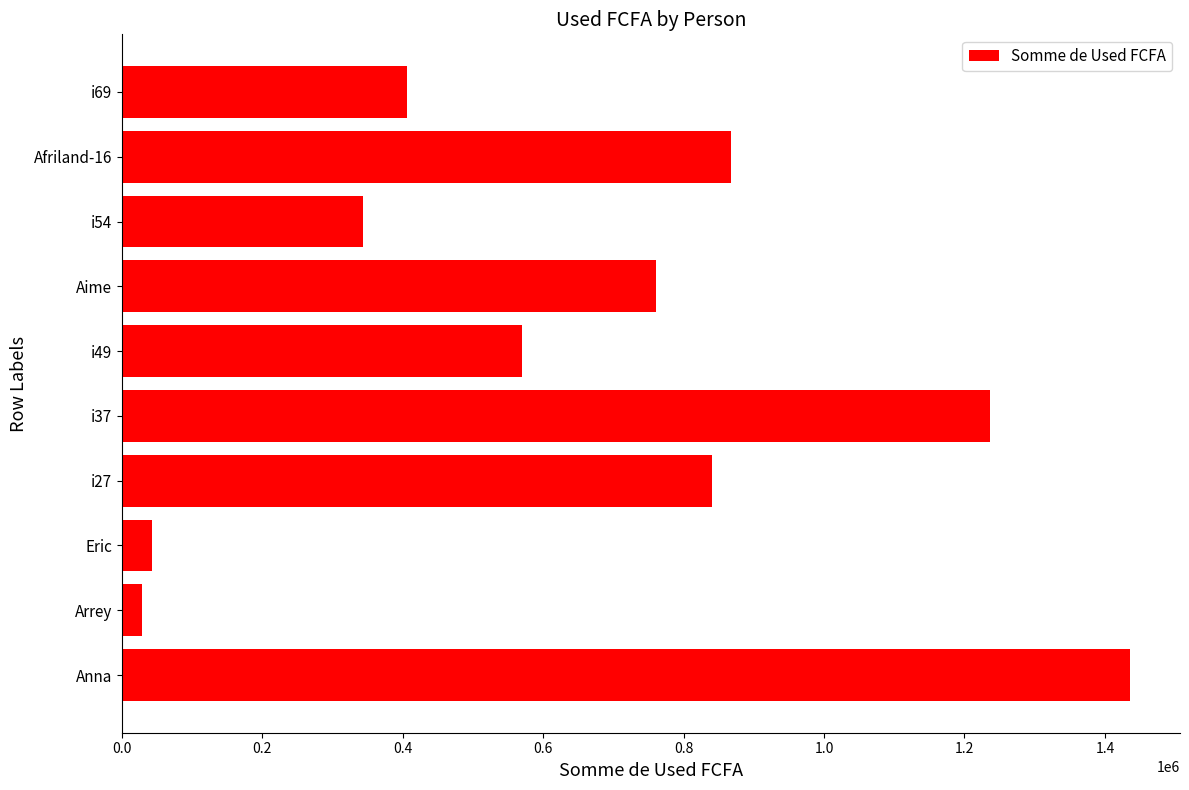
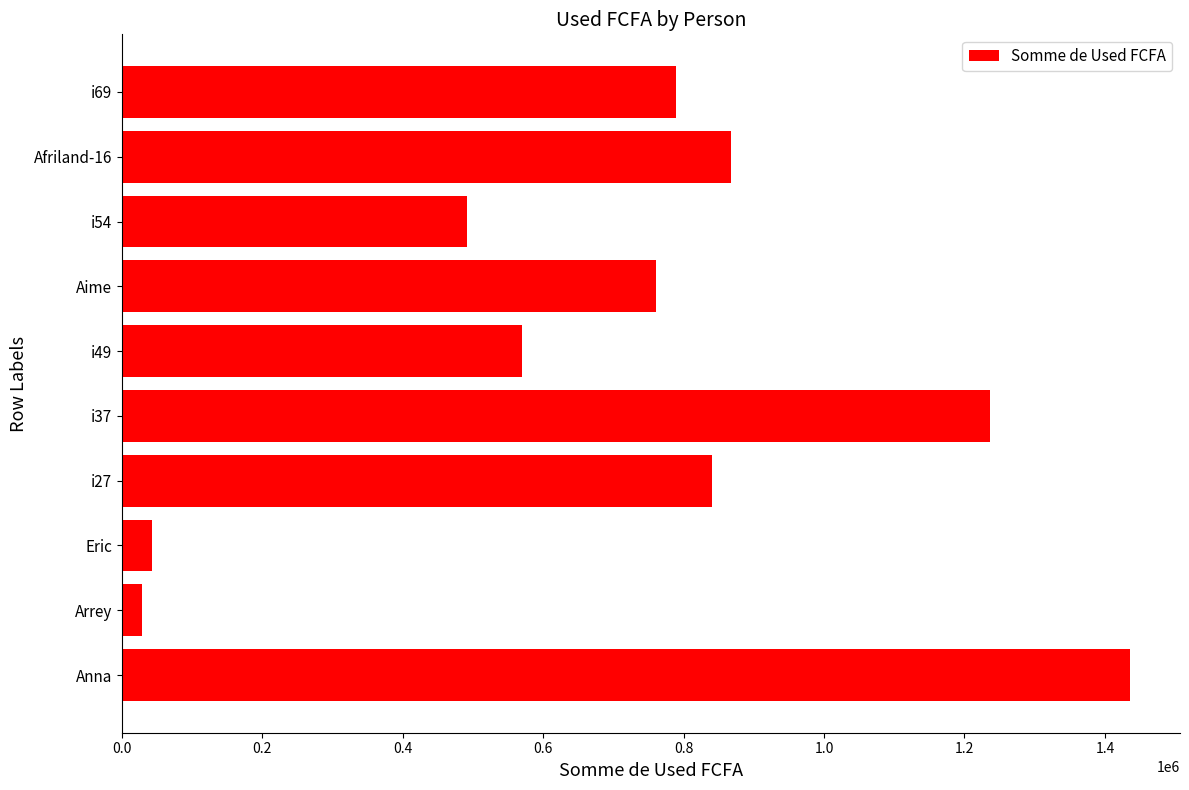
  {
-   "i69": 410000,
+   "i69": 790000,
    "Afriland-16": 870000,
-   "i54": 340000,
+   "i54": 490000,
    "Aime": 760000,
    "i49": 570000,
    "i37": 1240000,
    "i27": 840000,
    "Eric": 40000,
    "Arrey": 30000,
    "Anna": 1440000
  }
